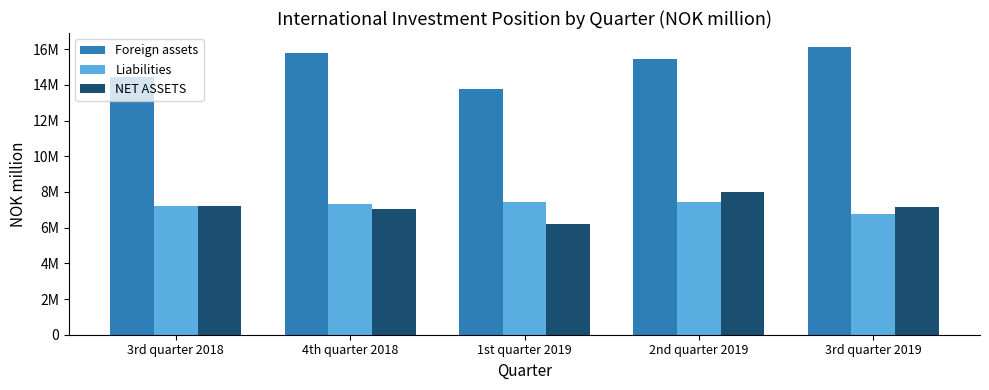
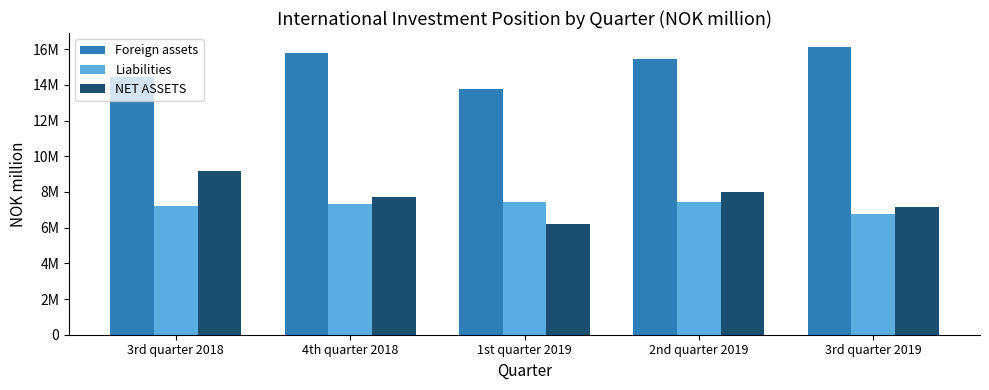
  {
    "Foreign assets": {
      "4th quarter 2018": 15800000,
      "1st quarter 2019": 13700000,
      "2nd quarter 2019": 15500000,
      "3rd quarter 2019": 16100000
    },
    "Liabilities": {
      "3rd quarter 2018": 7200000,
      "4th quarter 2018": 7300000,
      "1st quarter 2019": 7500000,
      "2nd quarter 2019": 7400000,
      "3rd quarter 2019": 6800000
    },
    "NET ASSETS": {
-     "3rd quarter 2018": 7200000,
-     "4th quarter 2018": 7000000,
+     "3rd quarter 2018": 9200000,
+     "4th quarter 2018": 7700000,
      "1st quarter 2019": 6200000,
      "2nd quarter 2019": 8000000,
      "3rd quarter 2019": 7200000
    }
  }
